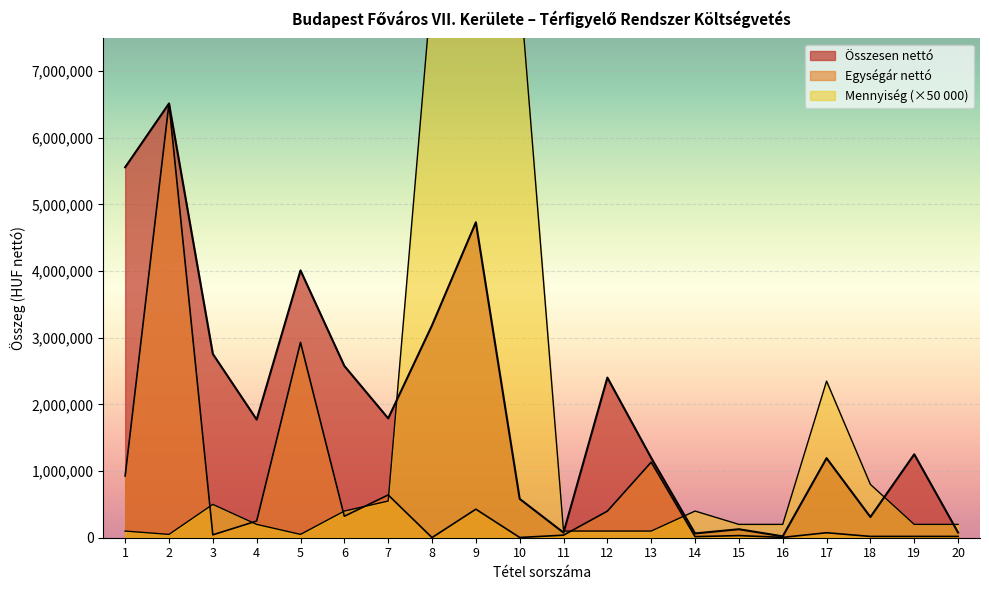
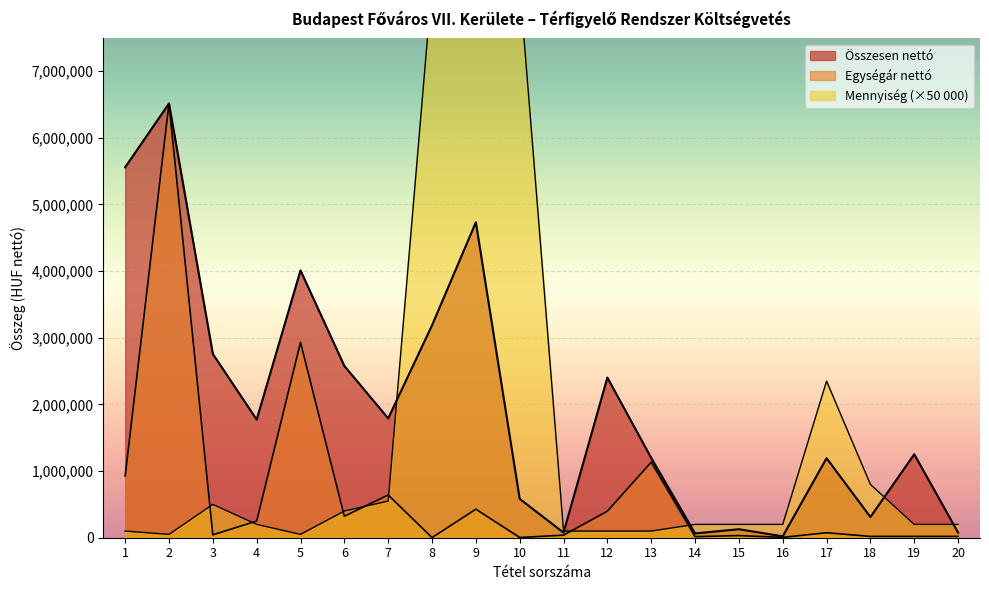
  {
    "Összesen nettó": {
      "1": "5,600,000",
      "3": "2,800,000",
      "4": "1,800,000",
      "5": "4,000,000",
      "6": "2,600,000",
      "7": "1,800,000",
      "8": "3,200,000",
      "9": "4,700,000",
      "10": "600,000",
      "12": "2,400,000",
      "13": "1,200,000",
      "14": "100,000",
      "15": "100,000",
      "17": "1,200,000",
      "18": "300,000",
      "19": "1,300,000",
      "20": "100,000"
    },
    "Egységár nettó": {
      "1": "900,000",
      "3": "0",
      "4": "300,000",
      "5": "2,900,000",
      "6": "300,000",
      "7": "600,000",
      "8": "0",
      "9": "400,000",
      "10": "0",
      "11": "0",
      "12": "400,000",
      "13": "1,100,000",
      "14": "0",
      "15": "0",
      "17": "100,000",
      "18": "0",
      "19": "0",
      "20": "0"
    },
    "Mennyiség (×50 000)": {
      "1": "100,000",
      "2": "100,000",
      "3": "500,000",
      "4": "200,000",
      "5": "100,000",
      "6": "400,000",
      "7": "600,000",
      "12": "100,000",
      "13": "100,000",
-     "14": "400,000",
+     "14": "200,000",
      "15": "200,000",
      "16": "200,000",
      "17": "2,400,000",
      "18": "800,000",
      "19": "200,000",
      "20": "200,000"
    }
  }
